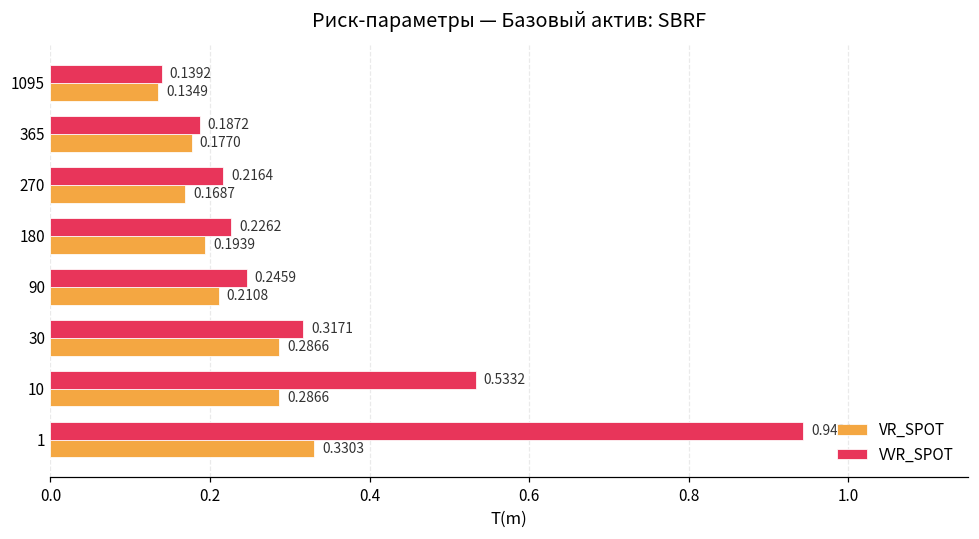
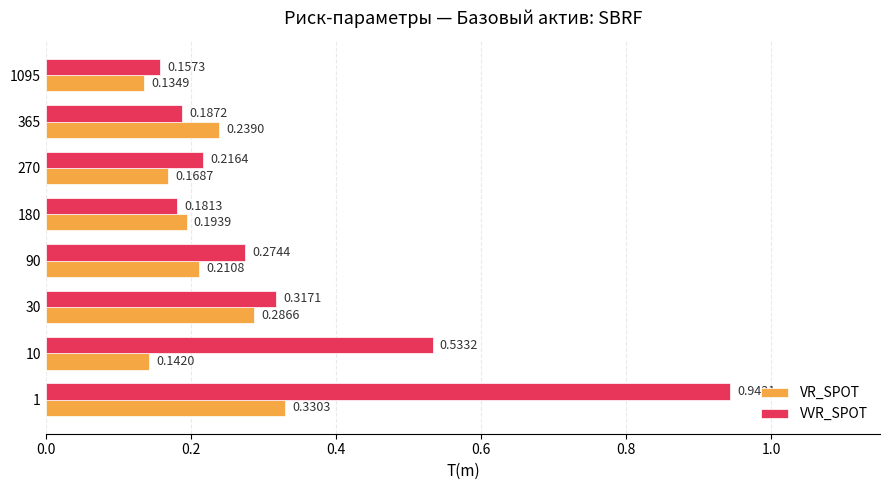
  {
    "VR_SPOT": {
      "1095": 0.1349,
-     "365": 0.1770,
+     "365": 0.2390,
      "270": 0.1687,
      "180": 0.1939,
      "90": 0.2108,
      "30": 0.2866,
-     "10": 0.2866,
+     "10": 0.1420,
      "1": 0.3303
    },
    "VVR_SPOT": {
-     "1095": 0.1392,
+     "1095": 0.1573,
      "365": 0.1872,
      "270": 0.2164,
-     "180": 0.2262,
-     "90": 0.2459,
+     "180": 0.1813,
+     "90": 0.2744,
      "30": 0.3171,
      "10": 0.5332,
      "1": 0.9431
    }
  }
